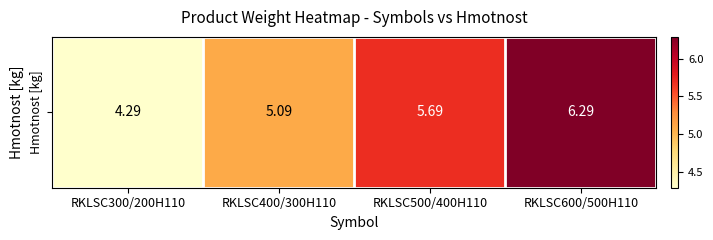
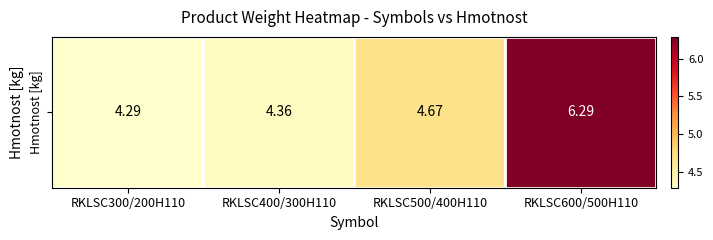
  {
    "Hmotnost [kg]": {
      "RKLSC300/200H110": 4.29,
-     "RKLSC400/300H110": 5.09,
-     "RKLSC500/400H110": 5.69,
+     "RKLSC400/300H110": 4.36,
+     "RKLSC500/400H110": 4.67,
      "RKLSC600/500H110": 6.29
    }
  }
